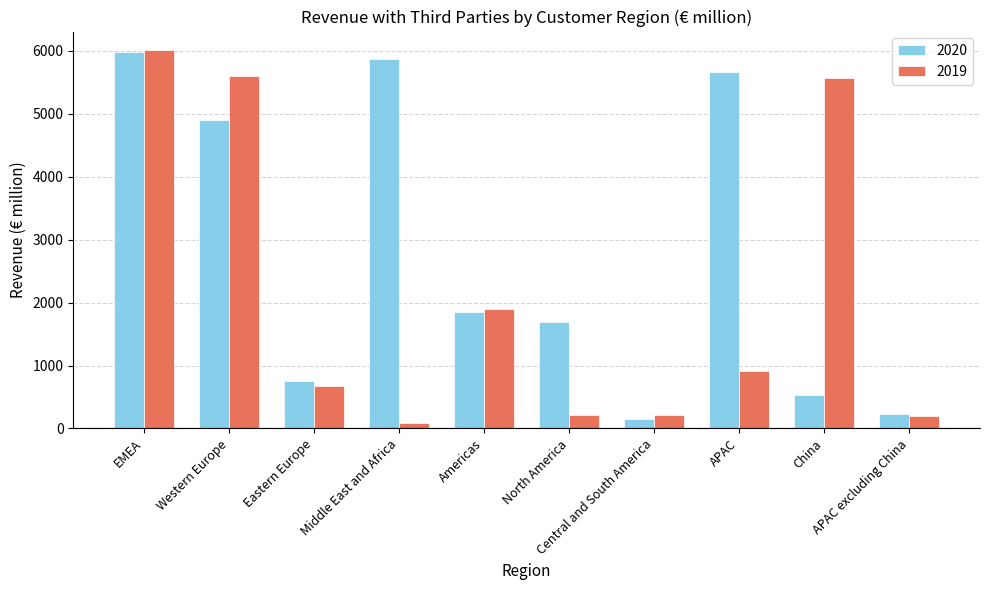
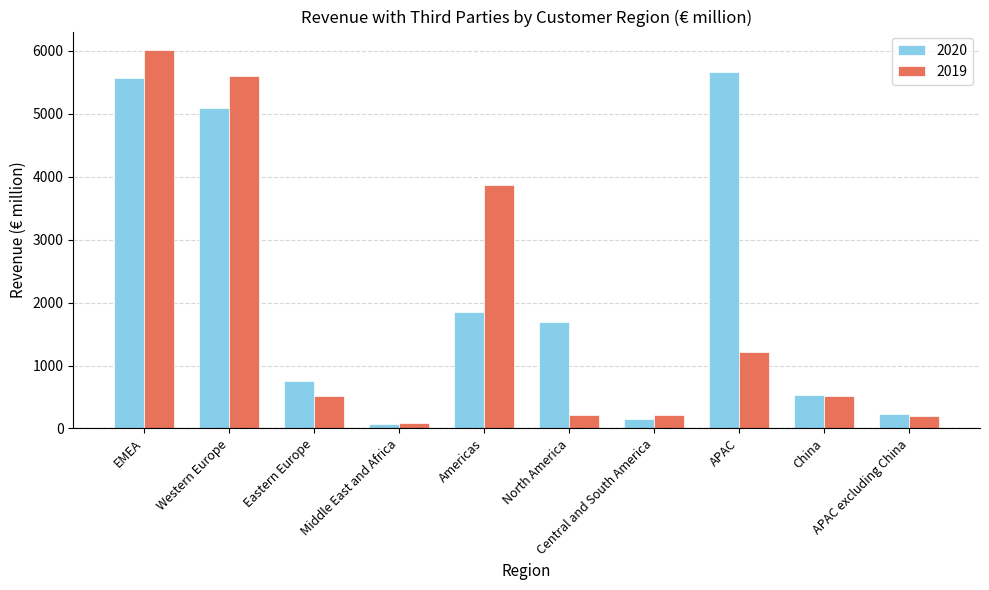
  {
    "2020": {
-     "EMEA": 6000,
-     "Western Europe": 4900,
+     "EMEA": 5600,
+     "Western Europe": 5100,
      "Eastern Europe": 700,
-     "Middle East and Africa": 5900,
+     "Middle East and Africa": 100,
      "Americas": 1800,
      "North America": 1700,
      "Central and South America": 200,
      "APAC": 5700,
      "China": 500,
      "APAC excluding China": 200
    },
    "2019": {
      "EMEA": 6000,
      "Western Europe": 5600,
-     "Eastern Europe": 700,
+     "Eastern Europe": 500,
      "Middle East and Africa": 100,
-     "Americas": 1900,
+     "Americas": 3900,
      "North America": 200,
      "Central and South America": 200,
-     "APAC": 900,
-     "China": 5600,
+     "APAC": 1200,
+     "China": 500,
      "APAC excluding China": 200
    }
  }
